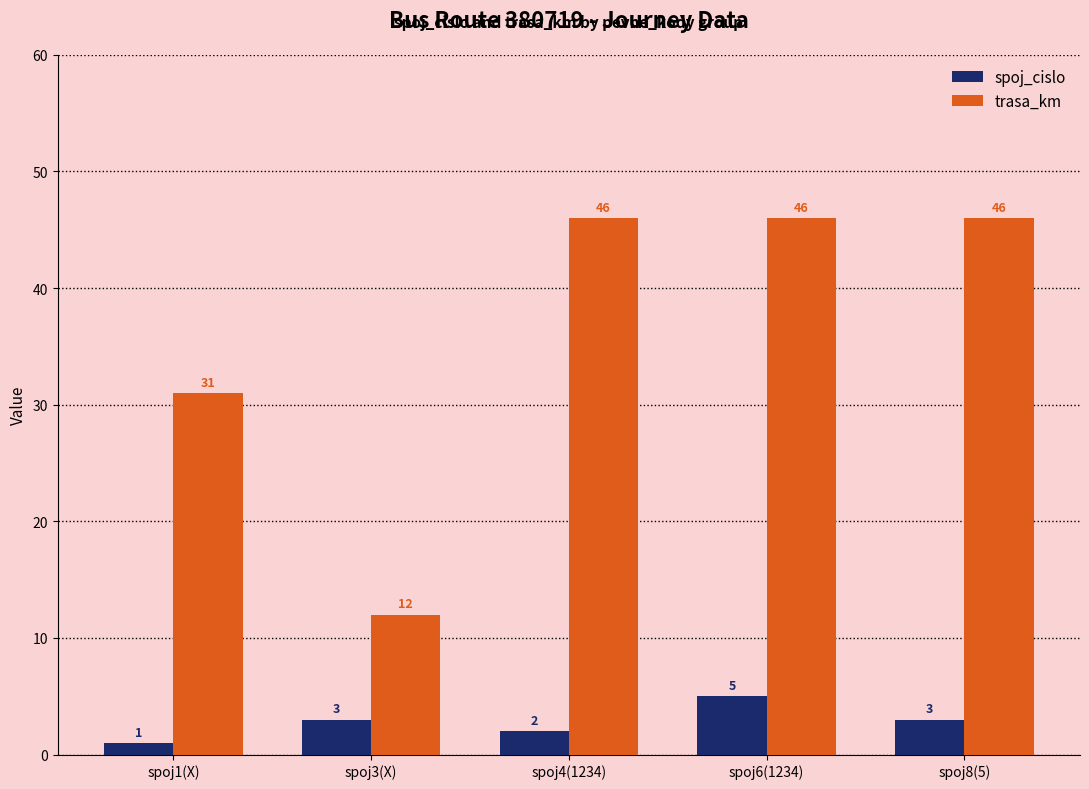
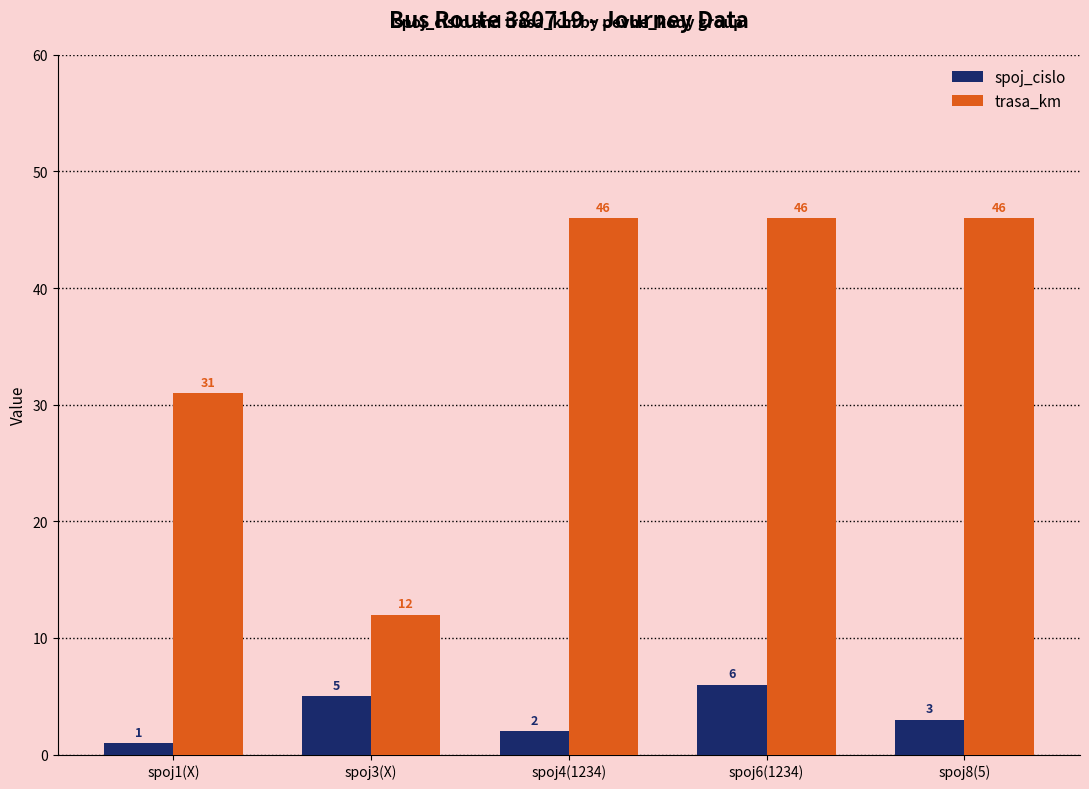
  {
    "spoj_cislo": {
      "spoj1(X)": 1,
-     "spoj3(X)": 3,
+     "spoj3(X)": 5,
      "spoj4(1234)": 2,
-     "spoj6(1234)": 5,
+     "spoj6(1234)": 6,
      "spoj8(5)": 3
    },
    "trasa_km": {
      "spoj1(X)": 31,
      "spoj3(X)": 12,
      "spoj4(1234)": 46,
      "spoj6(1234)": 46,
      "spoj8(5)": 46
    }
  }
